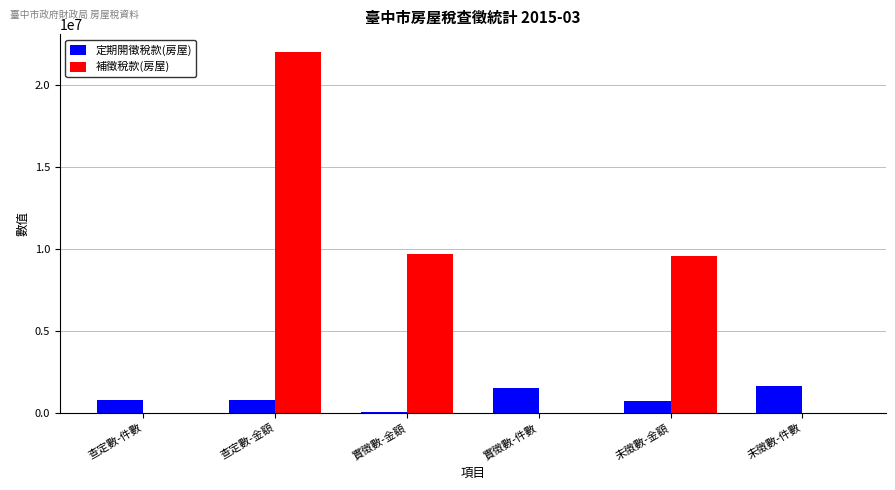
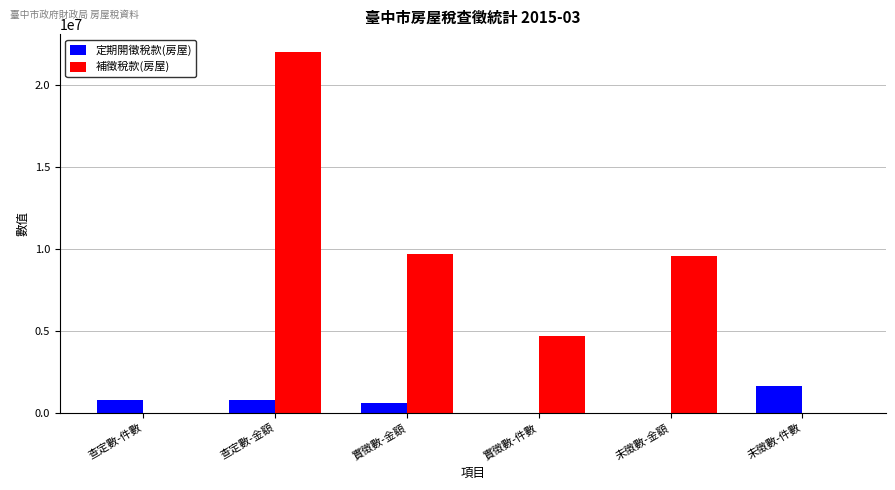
  {
    "定期開徵稅款(房屋)": {
      "查定數-件數": 700000,
      "查定數-金額": 800000,
-     "實徵數-金額": 0,
-     "實徵數-件數": 1500000,
-     "未徵數-金額": 700000,
+     "實徵數-金額": 600000,
+     "實徵數-件數": 0,
+     "未徵數-金額": 0,
      "未徵數-件數": 1600000
    },
    "補徵稅款(房屋)": {
      "查定數-金額": 22000000,
      "實徵數-金額": 9700000,
-     "實徵數-件數": 0,
+     "實徵數-件數": 4600000,
      "未徵數-金額": 9600000
    }
  }
